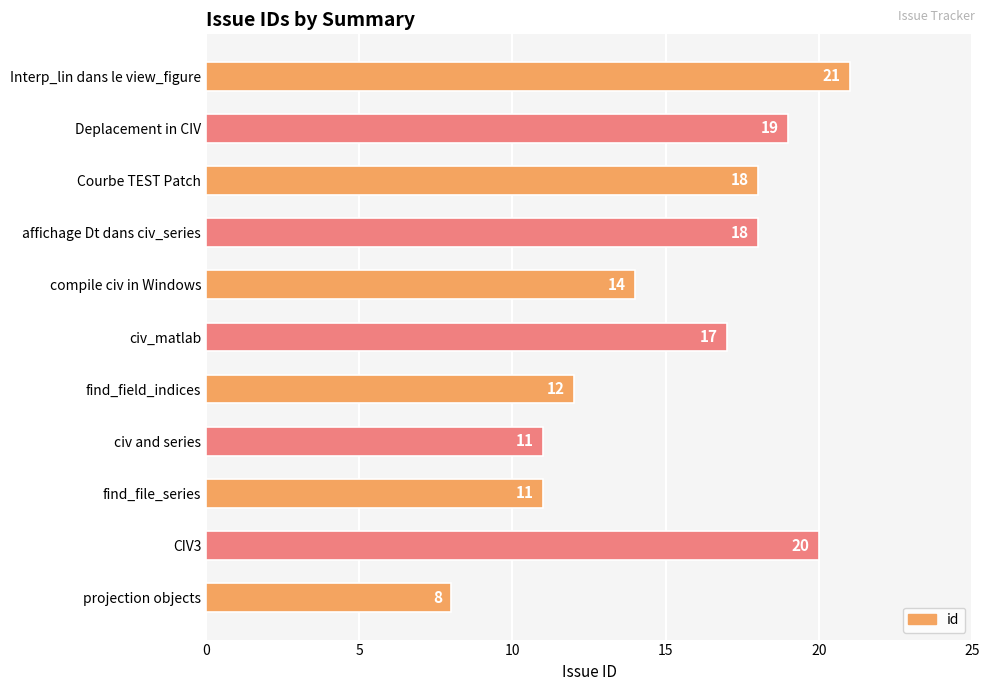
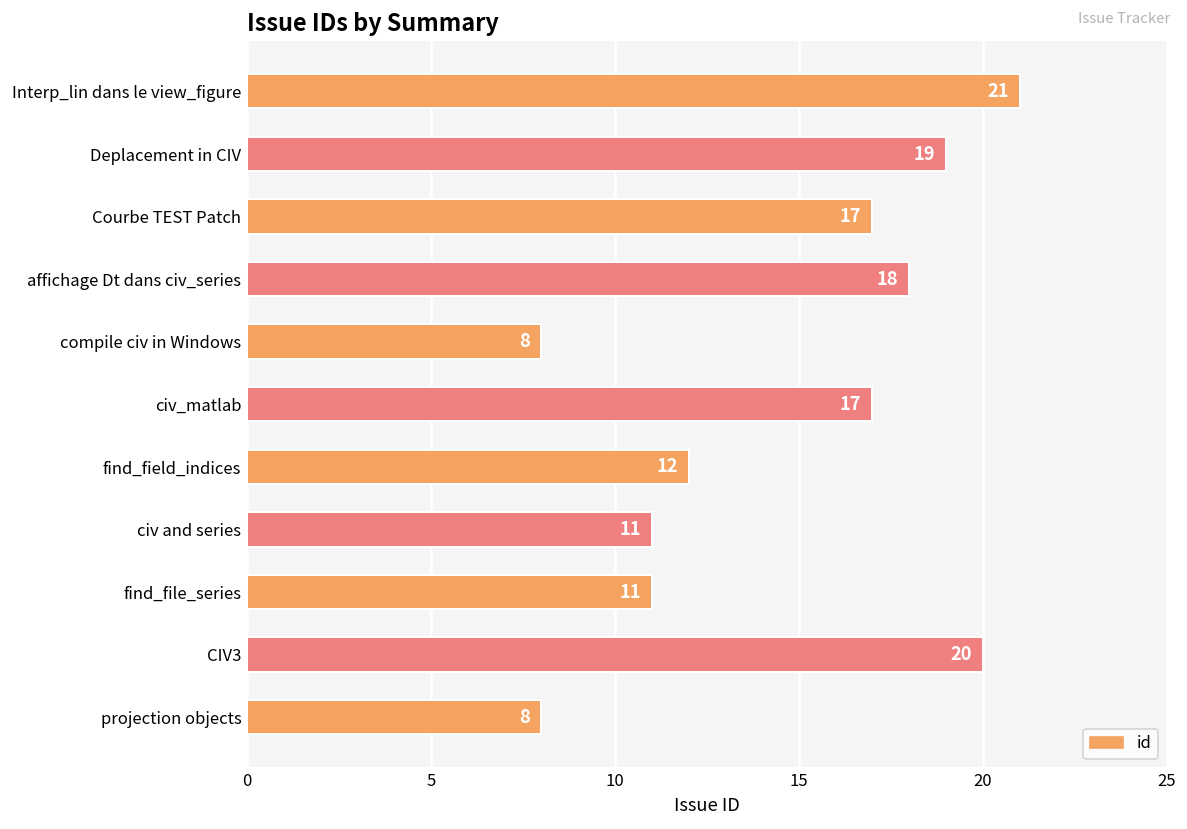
  {
    "Interp_lin dans le view_figure": 21,
    "Deplacement in CIV": 19,
-   "Courbe TEST Patch": 18,
+   "Courbe TEST Patch": 17,
    "affichage Dt dans civ_series": 18,
-   "compile civ in Windows": 14,
+   "compile civ in Windows": 8,
    "civ_matlab": 17,
    "find_field_indices": 12,
    "civ and series": 11,
    "find_file_series": 11,
    "CIV3": 20,
    "projection objects": 8
  }
